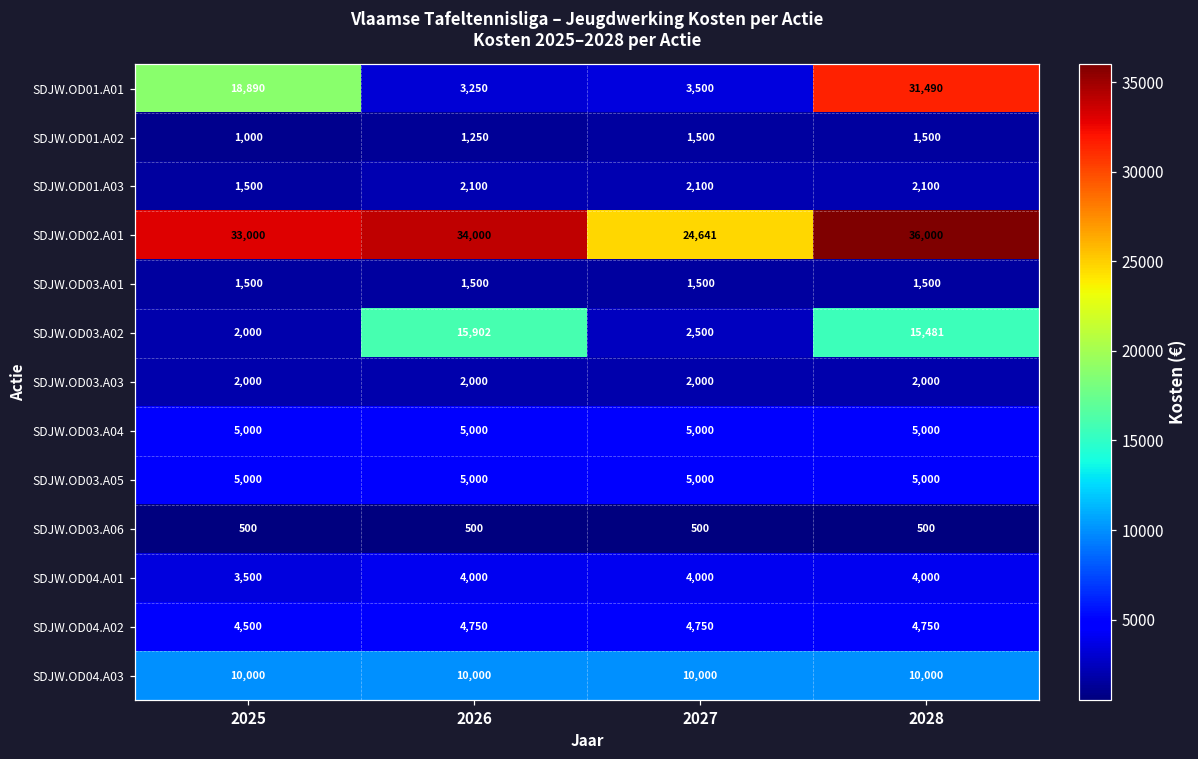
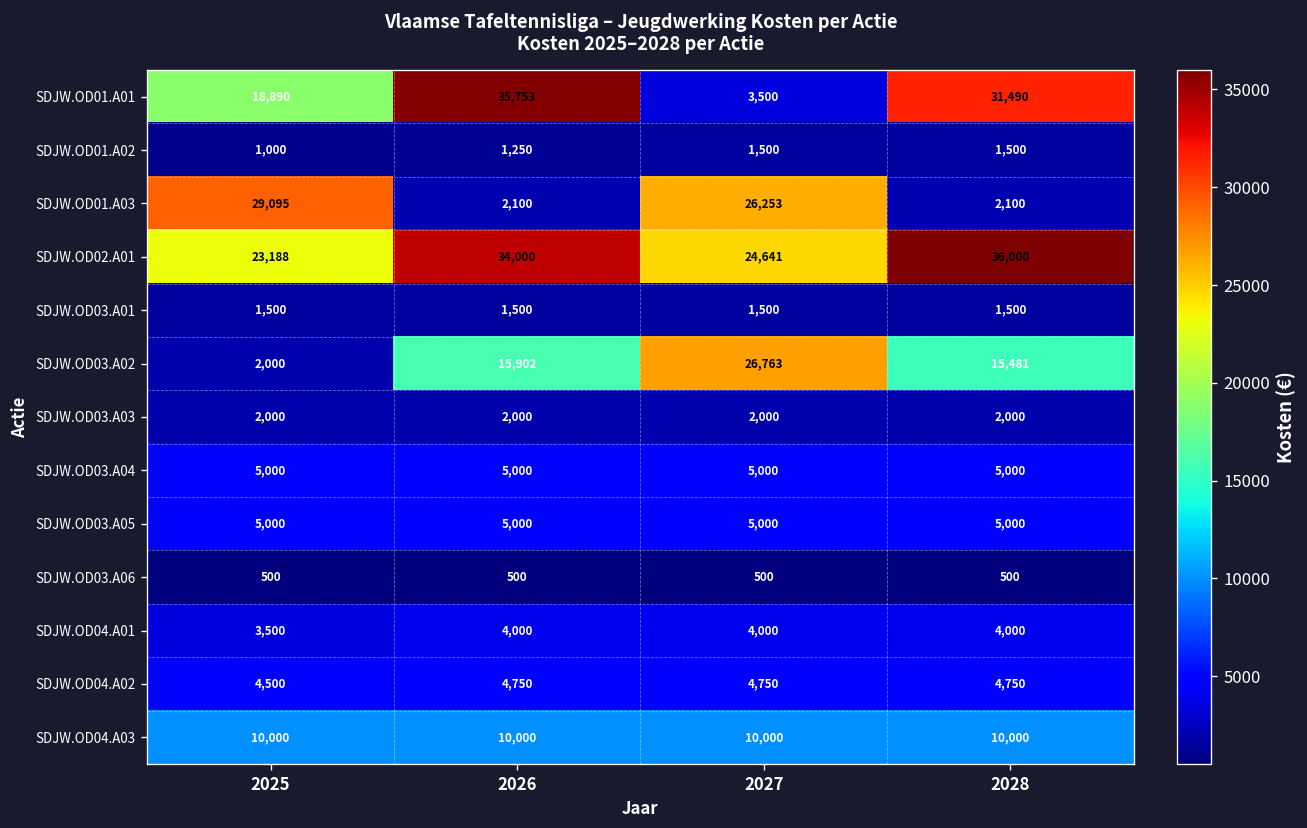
  {
    "SDJW.OD01.A01": {
      "2025": "18,890",
-     "2026": "3,250",
+     "2026": "35,753",
      "2027": "3,500",
      "2028": "31,490"
    },
    "SDJW.OD01.A02": {
      "2025": "1,000",
      "2026": "1,250",
      "2027": "1,500",
      "2028": "1,500"
    },
    "SDJW.OD01.A03": {
-     "2025": "1,500",
+     "2025": "29,095",
      "2026": "2,100",
-     "2027": "2,100",
+     "2027": "26,253",
      "2028": "2,100"
    },
    "SDJW.OD02.A01": {
-     "2025": "33,000",
+     "2025": "23,188",
      "2026": "34,000",
      "2027": "24,641",
      "2028": "36,000"
    },
    "SDJW.OD03.A01": {
      "2025": "1,500",
      "2026": "1,500",
      "2027": "1,500",
      "2028": "1,500"
    },
    "SDJW.OD03.A02": {
      "2025": "2,000",
      "2026": "15,902",
-     "2027": "2,500",
+     "2027": "26,763",
      "2028": "15,481"
    },
    "SDJW.OD03.A03": {
      "2025": "2,000",
      "2026": "2,000",
      "2027": "2,000",
      "2028": "2,000"
    },
    "SDJW.OD03.A04": {
      "2025": "5,000",
      "2026": "5,000",
      "2027": "5,000",
      "2028": "5,000"
    },
    "SDJW.OD03.A05": {
      "2025": "5,000",
      "2026": "5,000",
      "2027": "5,000",
      "2028": "5,000"
    },
    "SDJW.OD03.A06": {
      "2025": "500",
      "2026": "500",
      "2027": "500",
      "2028": "500"
    },
    "SDJW.OD04.A01": {
      "2025": "3,500",
      "2026": "4,000",
      "2027": "4,000",
      "2028": "4,000"
    },
    "SDJW.OD04.A02": {
      "2025": "4,500",
      "2026": "4,750",
      "2027": "4,750",
      "2028": "4,750"
    },
    "SDJW.OD04.A03": {
      "2025": "10,000",
      "2026": "10,000",
      "2027": "10,000",
      "2028": "10,000"
    }
  }
